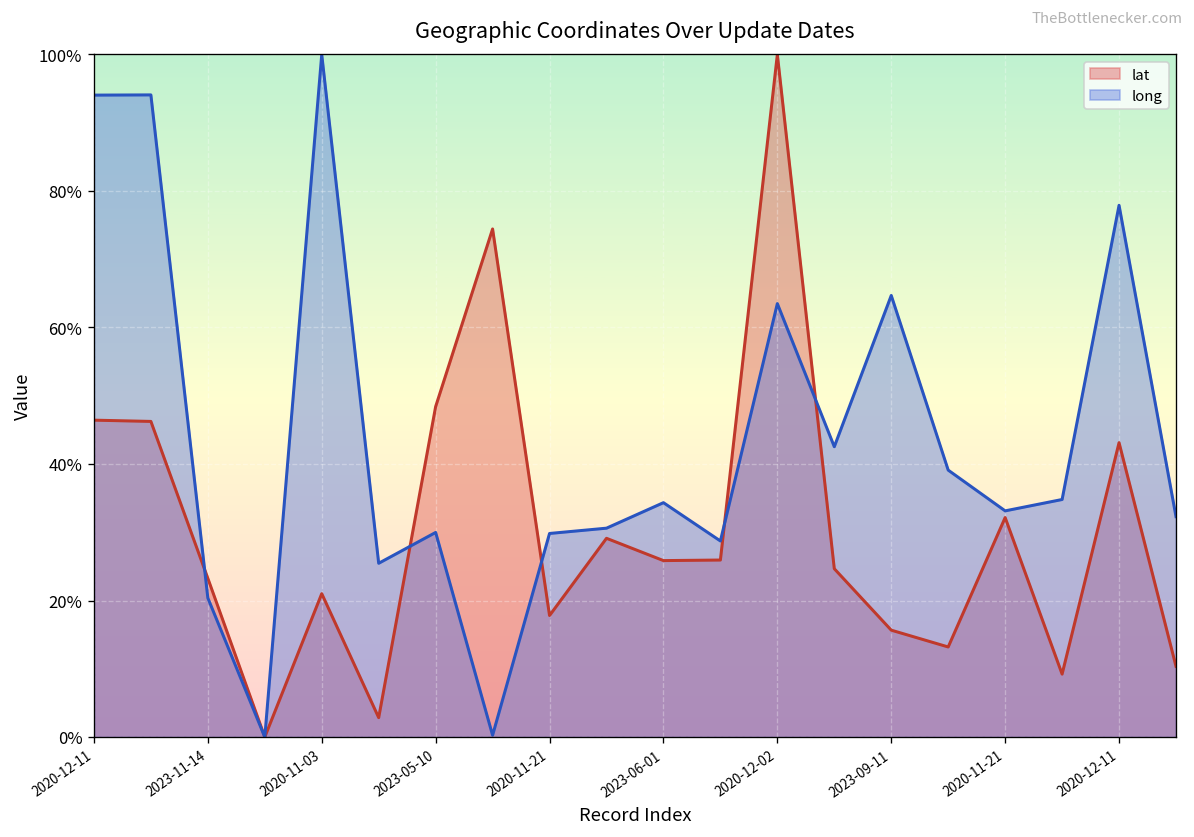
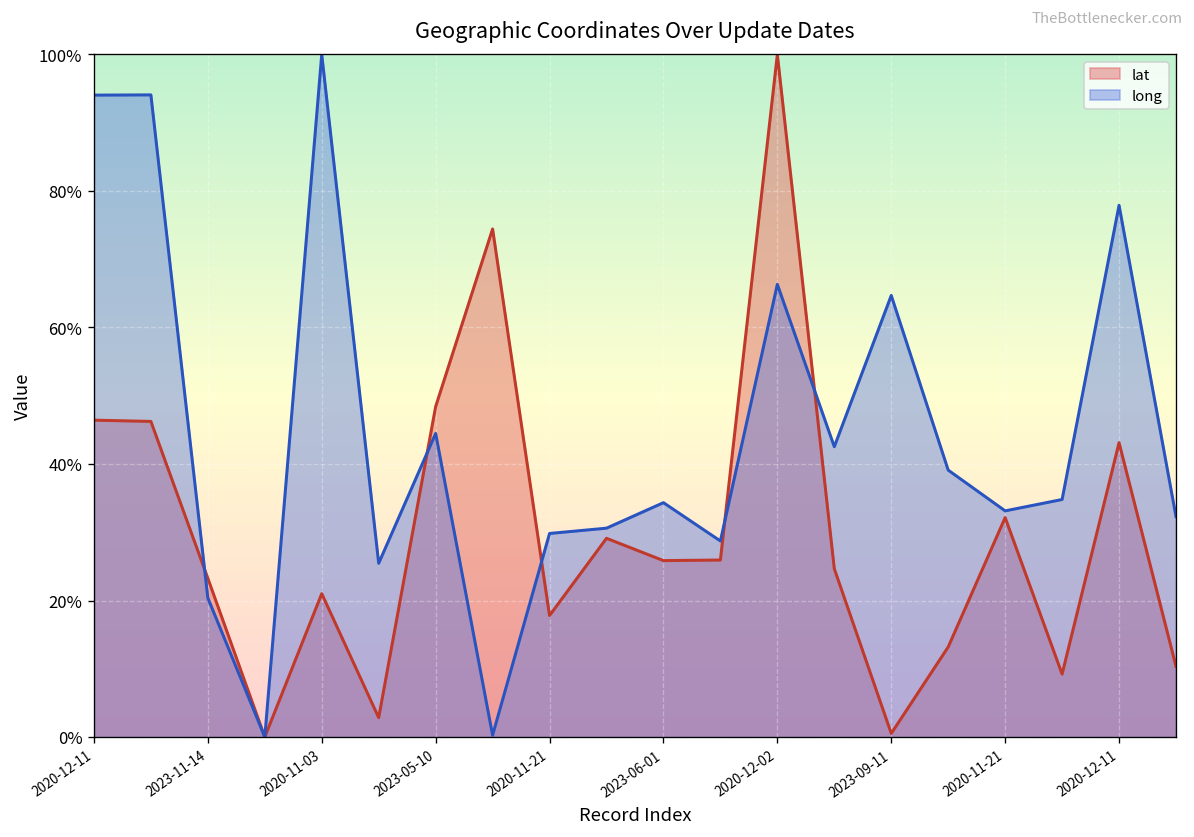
  {
    "lat": {
      "2023-05-10": "48%",
      "2023-06-01": "26%",
      "2020-12-02": "100%",
-     "2023-09-11": "16%"
+     "2023-09-11": "1%"
    },
    "long": {
-     "2023-05-10": "30%",
+     "2023-05-10": "44%",
      "2023-06-01": "34%",
-     "2020-12-02": "64%",
+     "2020-12-02": "66%",
      "2023-09-11": "65%"
    }
  }
